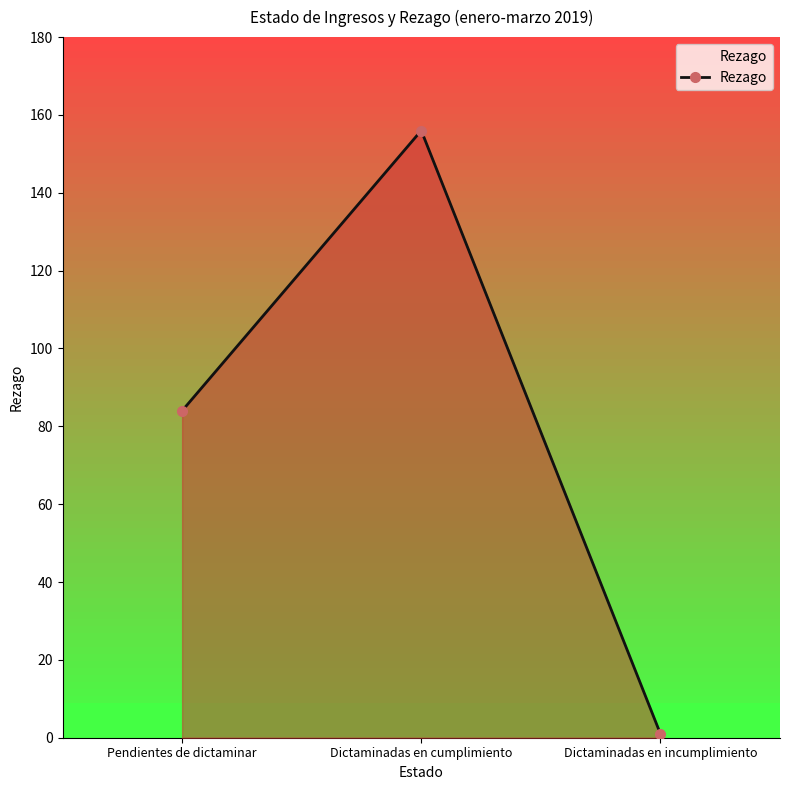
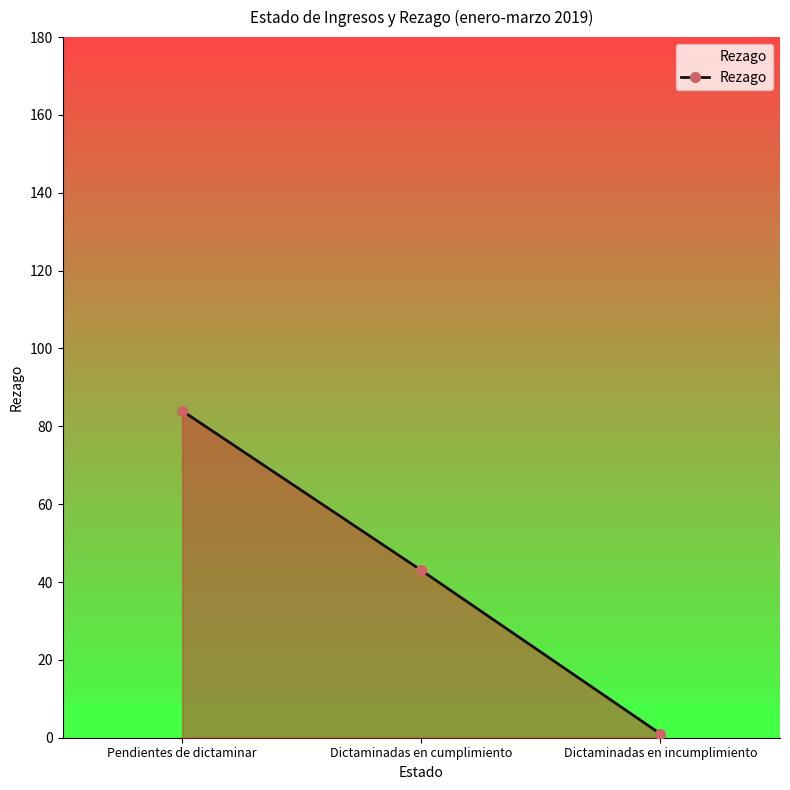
  {
    "Rezago": {
      "Pendientes de dictaminar": 84,
-     "Dictaminadas en cumplimiento": 156,
+     "Dictaminadas en cumplimiento": 43,
      "Dictaminadas en incumplimiento": 1
    }
  }
